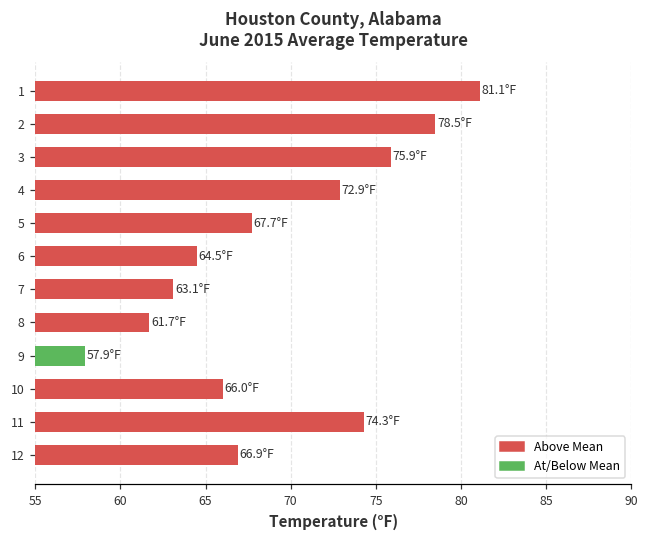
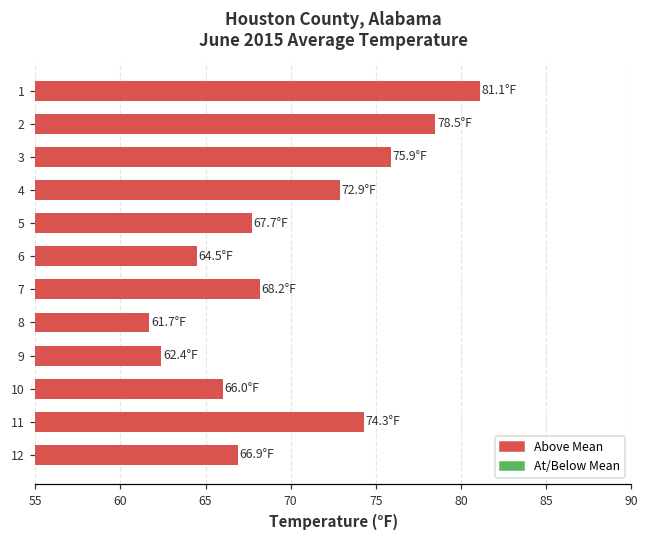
  {
    "1": "81.1°F",
    "2": "78.5°F",
    "3": "75.9°F",
    "4": "72.9°F",
    "5": "67.7°F",
    "6": "64.5°F",
-   "7": "63.1°F",
+   "7": "68.2°F",
    "8": "61.7°F",
-   "9": "57.9°F",
+   "9": "62.4°F",
    "10": "66.0°F",
    "11": "74.3°F",
    "12": "66.9°F"
  }
